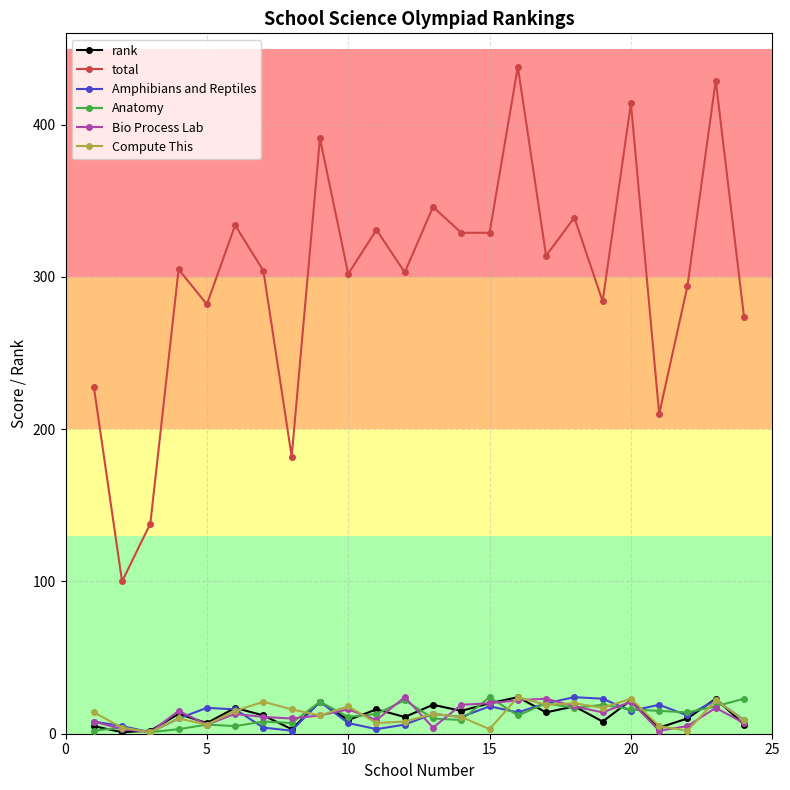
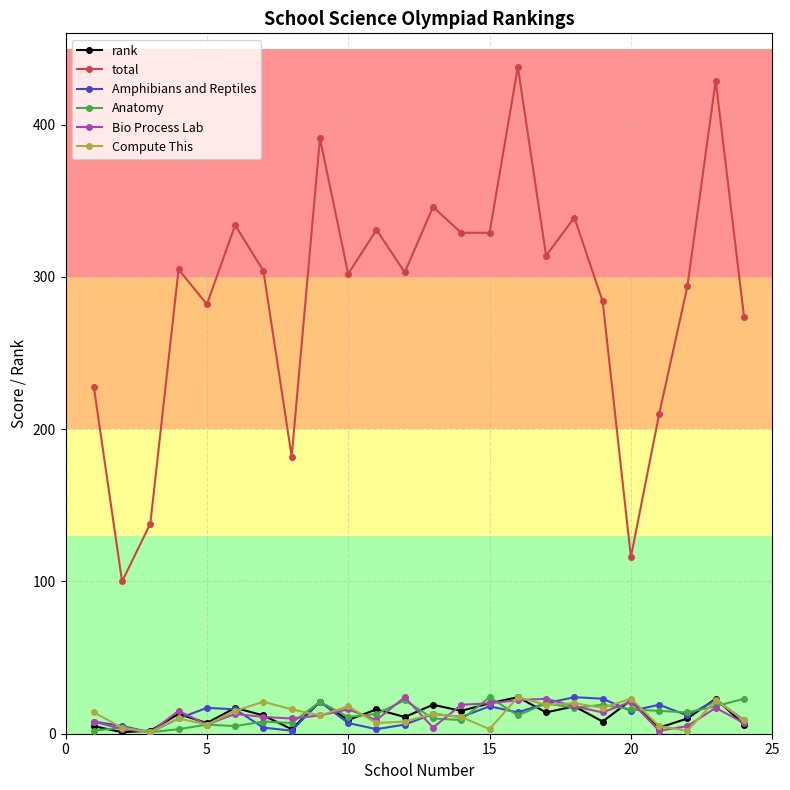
  {
    "rank": {
      "10": 9
    },
    "total": {
      "5": 282,
      "10": 302,
      "15": 329,
-     "20": 414
+     "20": 116
    },
    "Amphibians and Reptiles": {
      "5": 17,
      "10": 7,
      "15": 18
    },
    "Anatomy": {
      "10": 11,
      "15": 24
    },
    "Bio Process Lab": {
      "10": 16
    },
    "Compute This": {
      "10": 18,
      "15": 3
    }
  }
